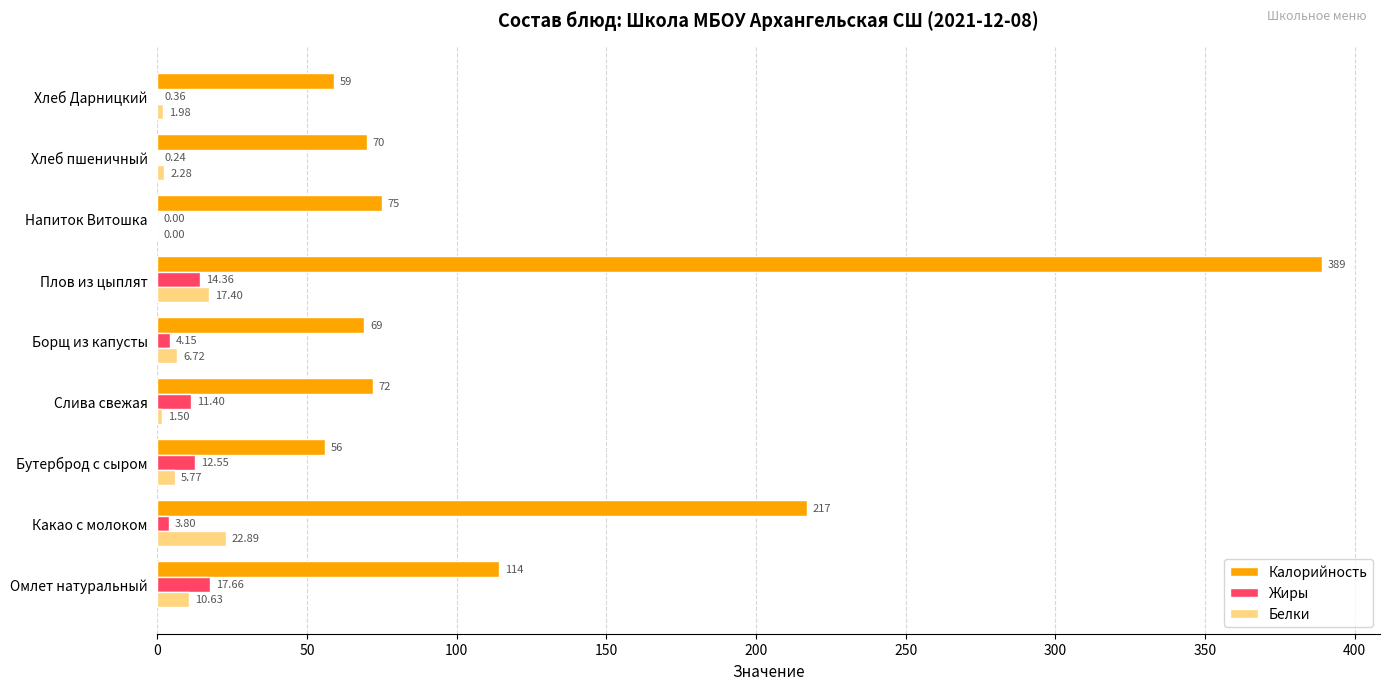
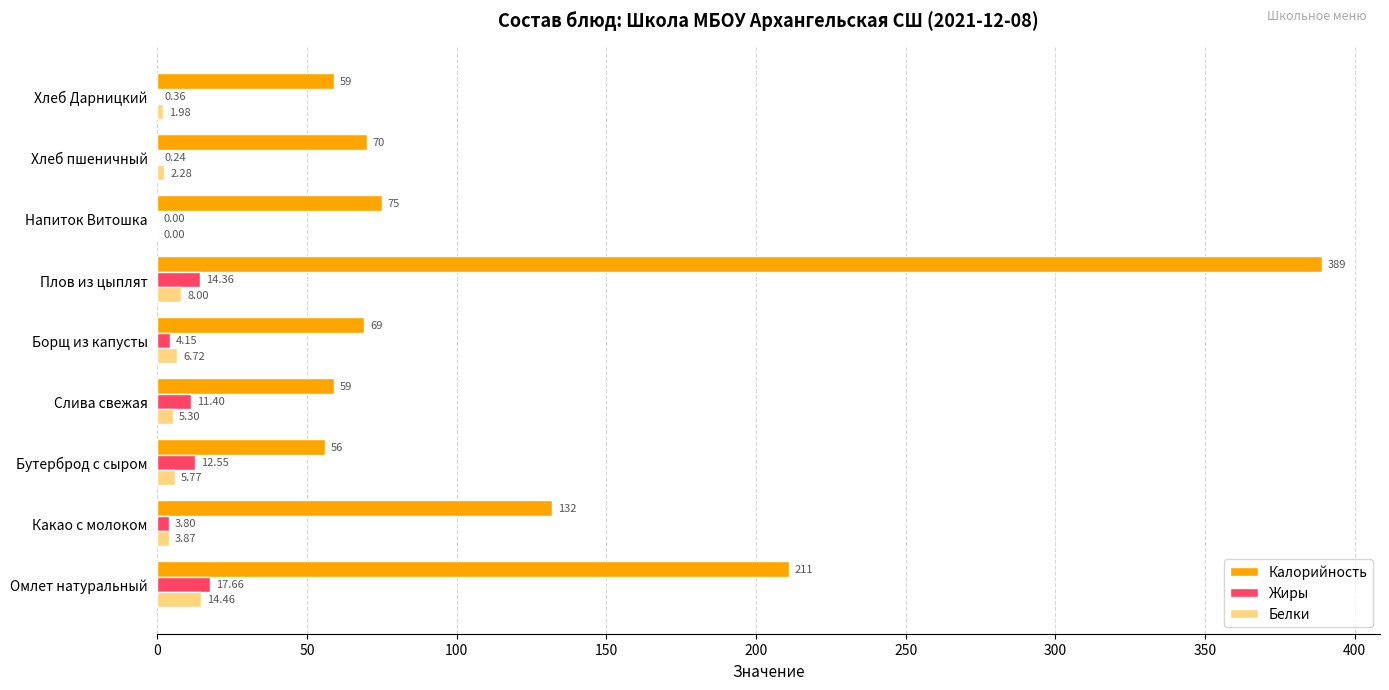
  {
    "Калорийность": {
      "Хлеб Дарницкий": 59,
      "Хлеб пшеничный": 70,
      "Напиток Витошка": 75,
      "Плов из цыплят": 389,
      "Борщ из капусты": 69,
-     "Слива свежая": 72,
+     "Слива свежая": 59,
      "Бутерброд с сыром": 56,
-     "Какао с молоком": 217,
-     "Омлет натуральный": 114
+     "Какао с молоком": 132,
+     "Омлет натуральный": 211
    },
    "Жиры": {
      "Хлеб Дарницкий": 0.36,
      "Хлеб пшеничный": 0.24,
      "Напиток Витошка": 0.00,
      "Плов из цыплят": 14.36,
      "Борщ из капусты": 4.15,
      "Слива свежая": 11.40,
      "Бутерброд с сыром": 12.55,
      "Какао с молоком": 3.80,
      "Омлет натуральный": 17.66
    },
    "Белки": {
      "Хлеб Дарницкий": 1.98,
      "Хлеб пшеничный": 2.28,
      "Напиток Витошка": 0.00,
-     "Плов из цыплят": 17.40,
+     "Плов из цыплят": 8.00,
      "Борщ из капусты": 6.72,
-     "Слива свежая": 1.50,
+     "Слива свежая": 5.30,
      "Бутерброд с сыром": 5.77,
-     "Какао с молоком": 22.89,
-     "Омлет натуральный": 10.63
+     "Какао с молоком": 3.87,
+     "Омлет натуральный": 14.46
    }
  }
